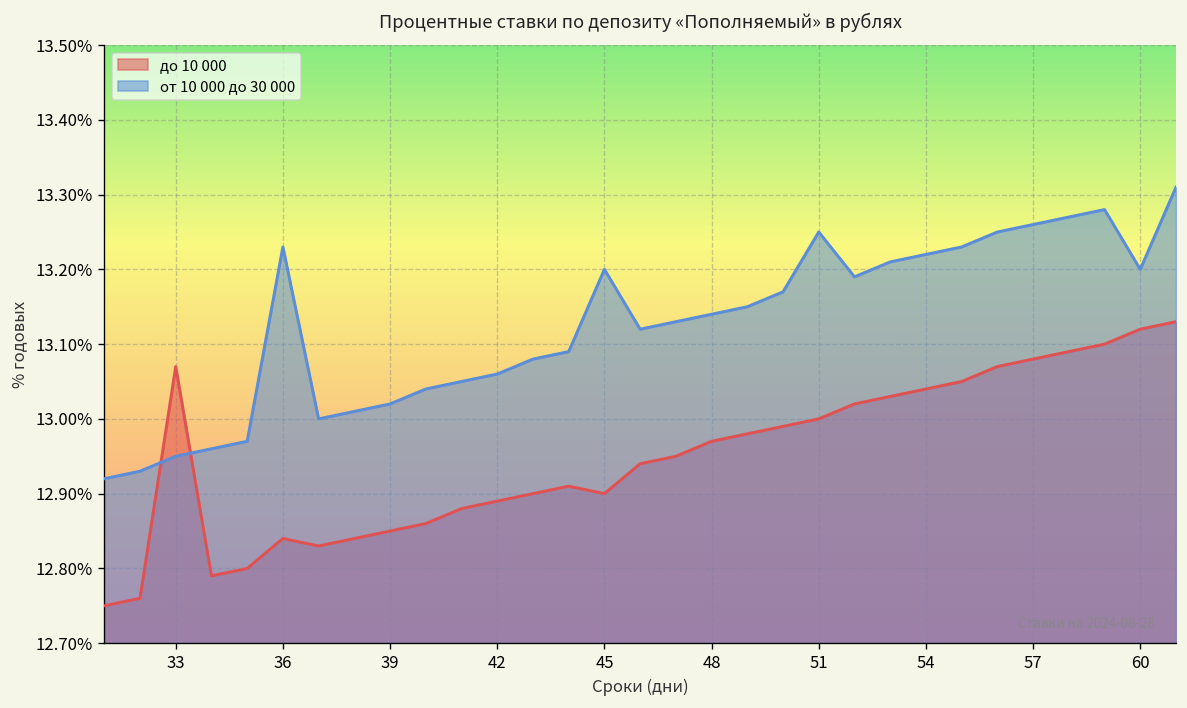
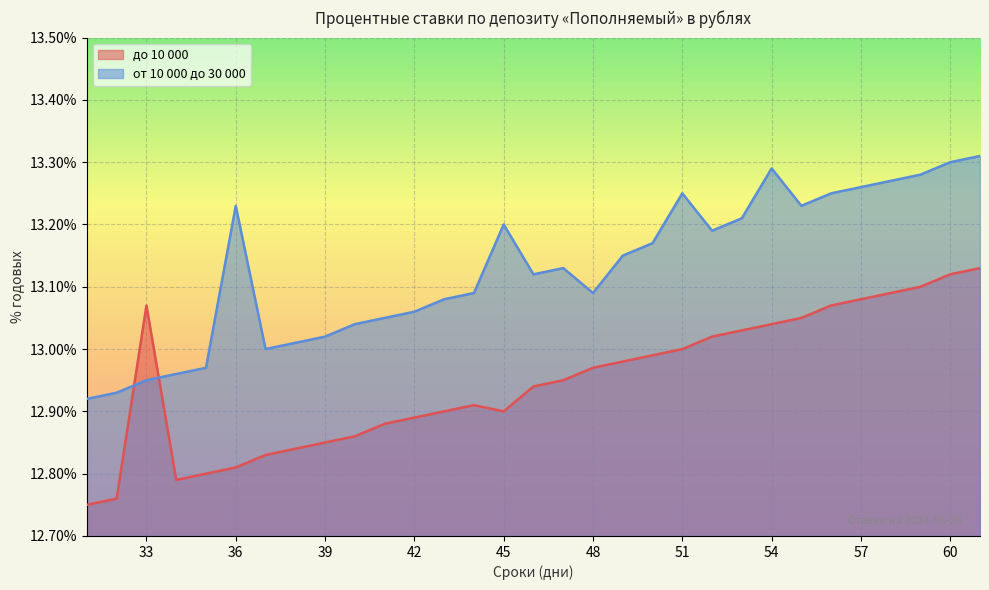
  {
    "до 10 000": {
      "33": "13.07%",
-     "36": "12.84%",
+     "36": "12.81%",
      "39": "12.85%",
      "42": "12.89%",
      "45": "12.90%",
      "48": "12.97%",
      "51": "13.00%",
      "54": "13.04%",
      "57": "13.08%",
      "60": "13.12%"
    },
    "от 10 000 до 30 000": {
      "33": "12.95%",
      "36": "13.23%",
      "39": "13.02%",
      "42": "13.06%",
      "45": "13.20%",
-     "48": "13.14%",
+     "48": "13.09%",
      "51": "13.25%",
-     "54": "13.22%",
+     "54": "13.29%",
      "57": "13.26%",
-     "60": "13.2%"
+     "60": "13.3%"
    }
  }
